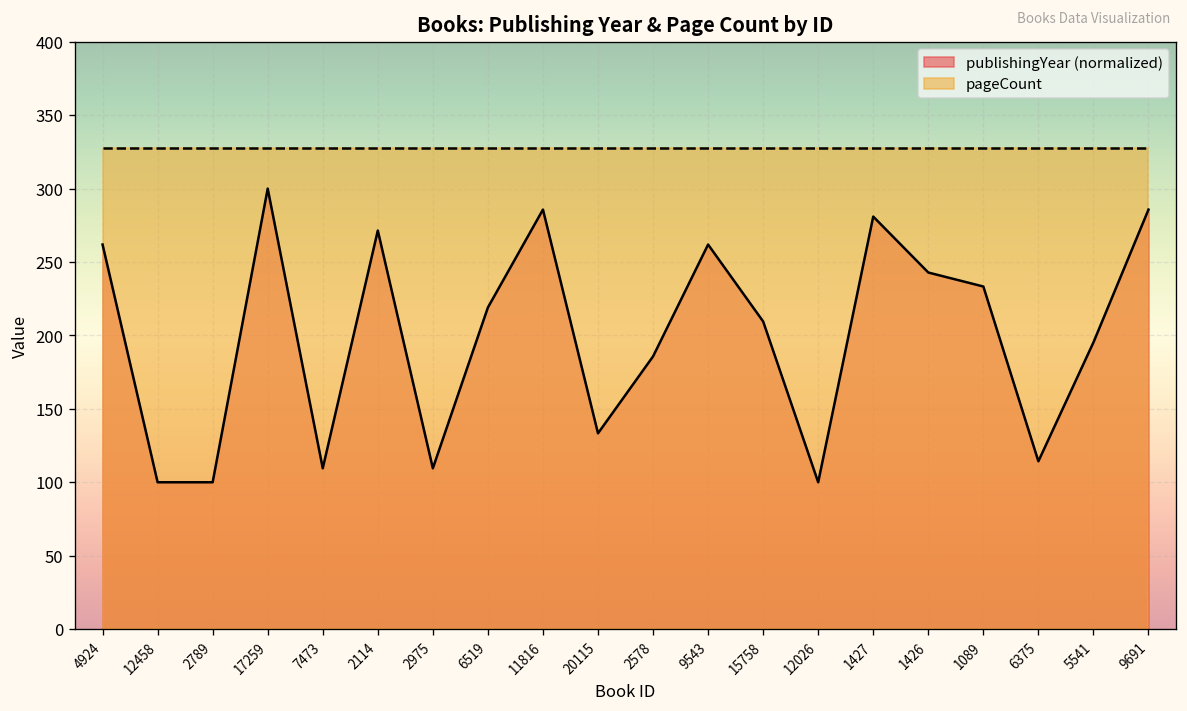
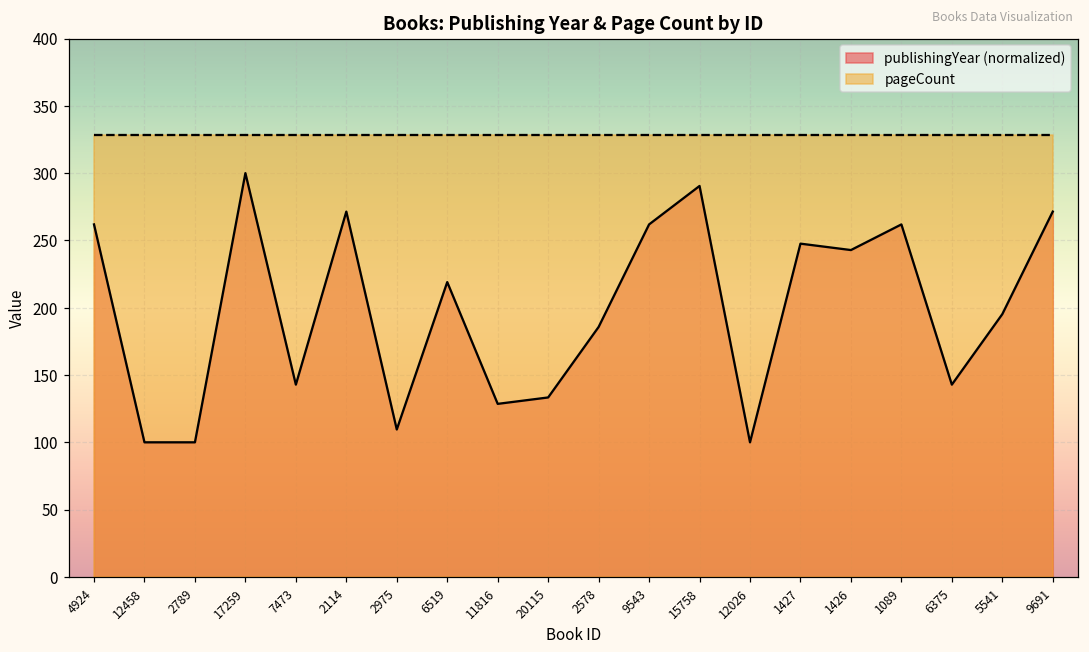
  {
    "publishingYear (normalized)": {
      "4924": 262,
      "12458": 100,
      "2789": 100,
      "17259": 300,
-     "7473": 110,
+     "7473": 143,
      "2114": 271,
      "2975": 110,
      "6519": 219,
-     "11816": 286,
+     "11816": 129,
      "20115": 133,
      "2578": 186,
      "9543": 262,
-     "15758": 210,
+     "15758": 290,
      "12026": 100,
-     "1427": 281,
+     "1427": 248,
      "1426": 243,
-     "1089": 233,
-     "6375": 114,
+     "1089": 262,
+     "6375": 143,
      "5541": 195,
-     "9691": 286
+     "9691": 271
    },
    "pageCount": {
      "4924": 328,
      "12458": 328,
      "2789": 328,
      "17259": 328,
      "7473": 328,
      "2114": 328,
      "2975": 328,
      "6519": 328,
      "11816": 328,
      "20115": 328,
      "2578": 328,
      "9543": 328,
      "15758": 328,
      "12026": 328,
      "1427": 328,
      "1426": 328,
      "1089": 328,
      "6375": 328,
      "5541": 328,
      "9691": 328
    }
  }
